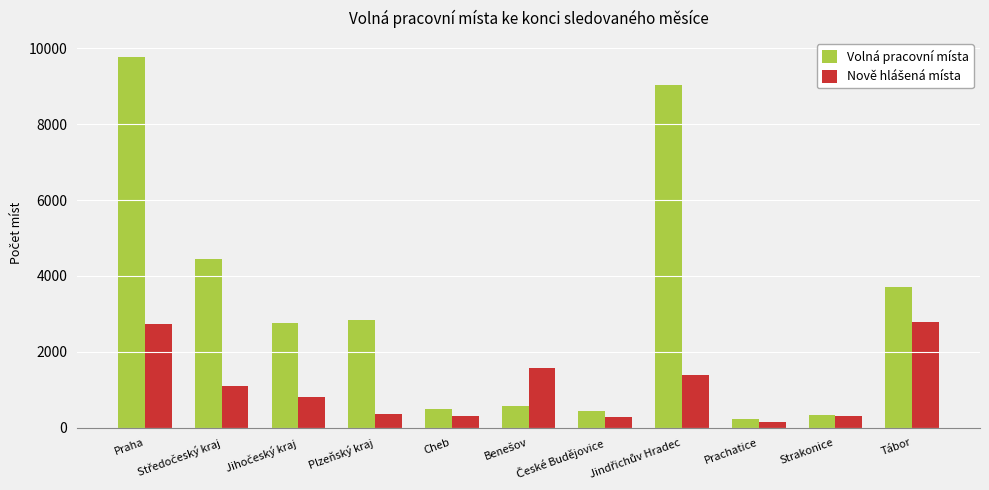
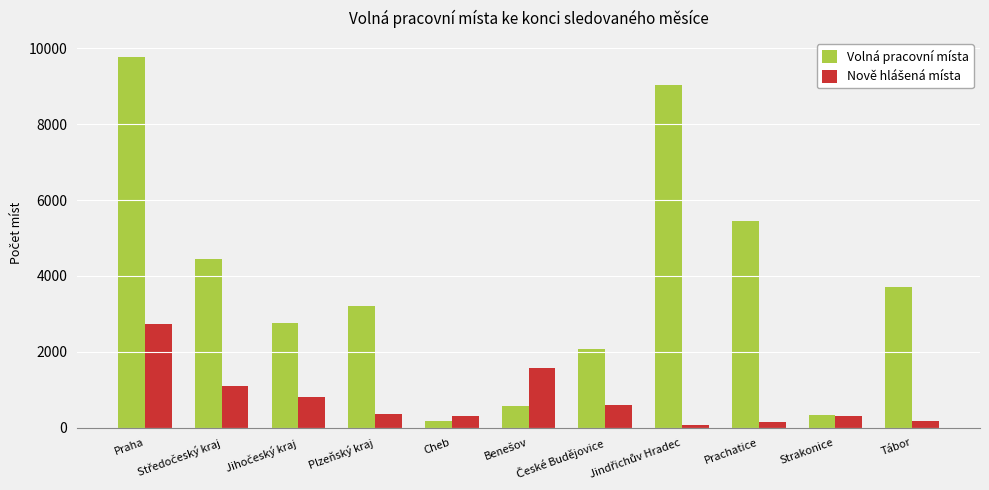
  {
    "Volná pracovní místa": {
      "Praha": 9800,
      "Středočeský kraj": 4400,
      "Jihočeský kraj": 2800,
-     "Plzeňský kraj": 2800,
-     "Cheb": 500,
+     "Plzeňský kraj": 3200,
+     "Cheb": 200,
      "Benešov": 600,
-     "České Budějovice": 400,
+     "České Budějovice": 2100,
      "Jindřichův Hradec": 9000,
-     "Prachatice": 200,
+     "Prachatice": 5400,
      "Strakonice": 300,
      "Tábor": 3700
    },
    "Nově hlášená místa": {
      "Praha": 2700,
      "Středočeský kraj": 1100,
      "Jihočeský kraj": 800,
      "Plzeňský kraj": 400,
      "Cheb": 300,
      "Benešov": 1600,
-     "České Budějovice": 300,
-     "Jindřichův Hradec": 1400,
+     "České Budějovice": 600,
+     "Jindřichův Hradec": 100,
      "Prachatice": 100,
      "Strakonice": 300,
-     "Tábor": 2800
+     "Tábor": 200
    }
  }
